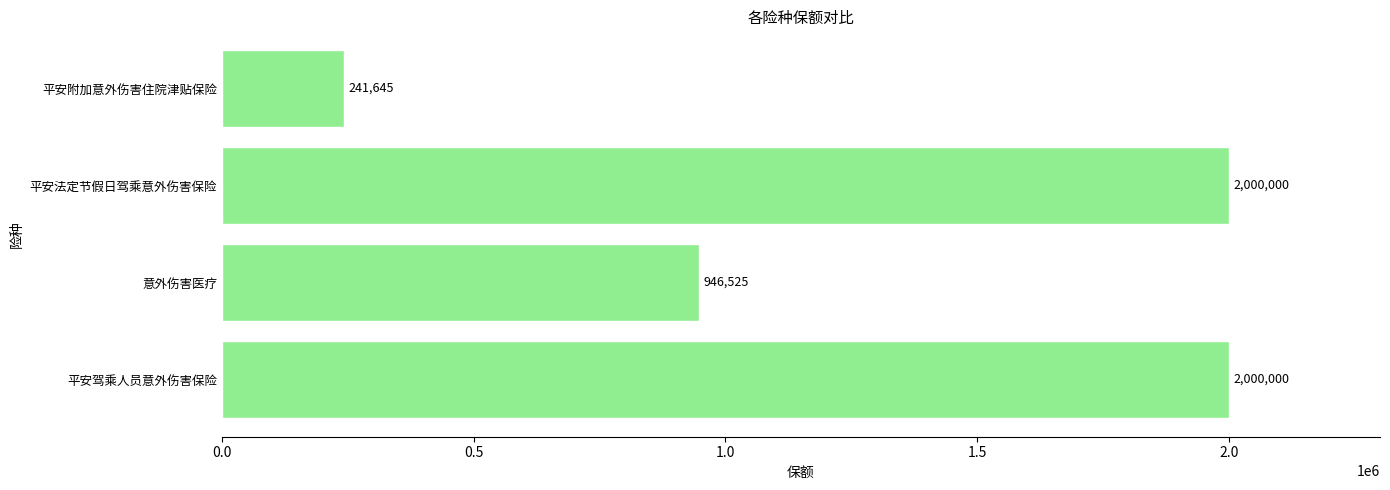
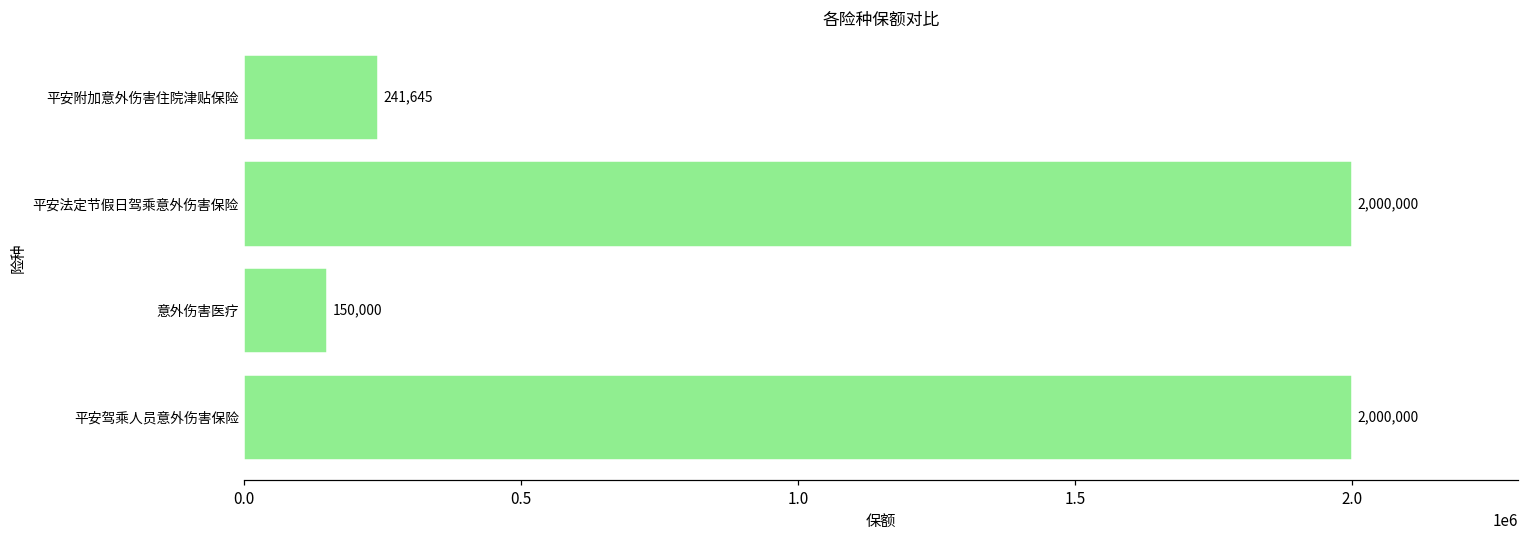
  {
    "平安附加意外伤害住院津贴保险": "241,645",
    "平安法定节假日驾乘意外伤害保险": "2,000,000",
-   "意外伤害医疗": "946,525",
+   "意外伤害医疗": "150,000",
    "平安驾乘人员意外伤害保险": "2,000,000"
  }
